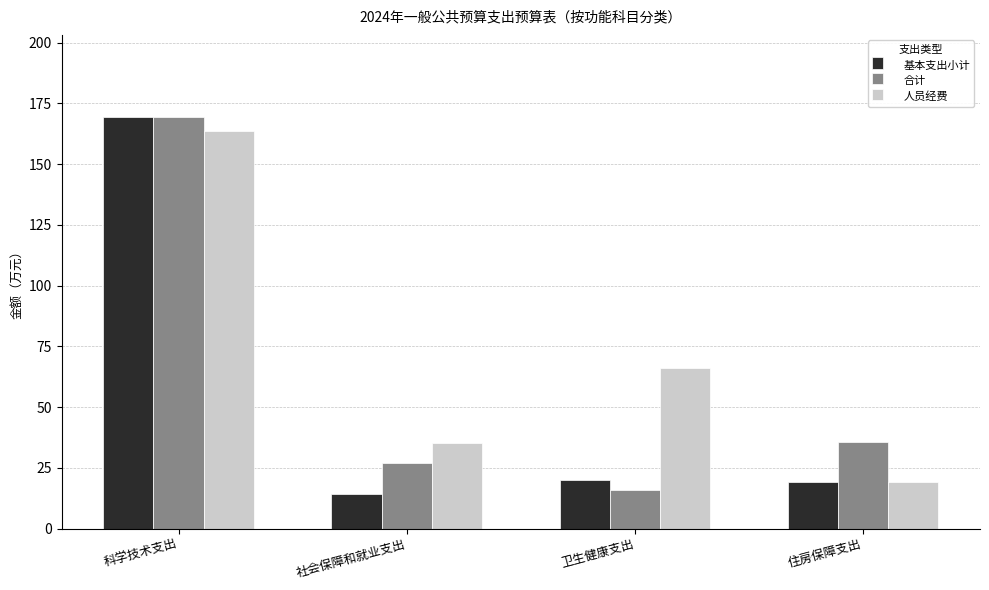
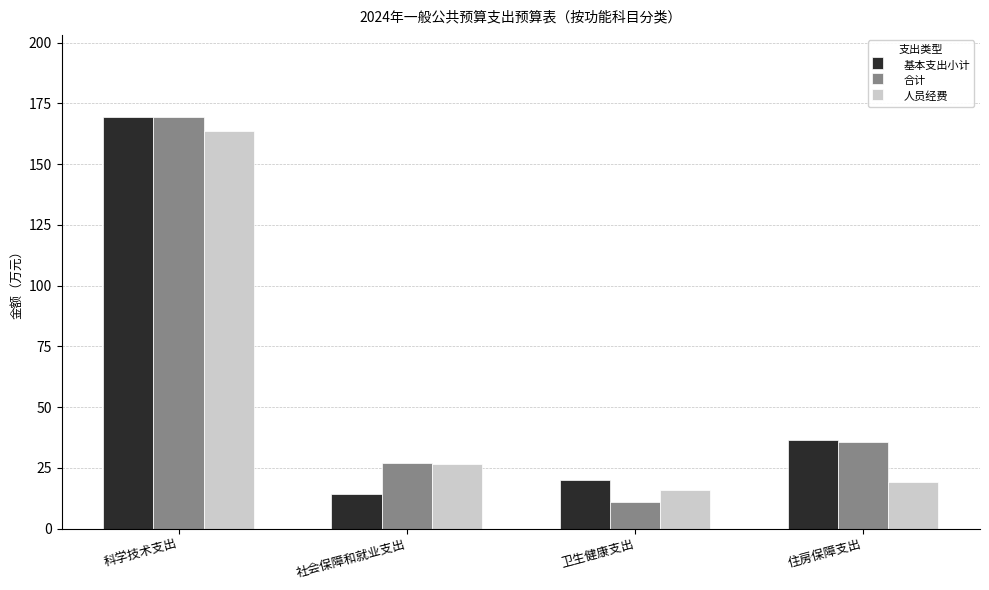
  {
    "基本支出小计": {
      "科学技术支出": 169,
      "社会保障和就业支出": 14,
      "卫生健康支出": 20,
-     "住房保障支出": 19
+     "住房保障支出": 36
    },
    "合计": {
      "科学技术支出": 169,
      "社会保障和就业支出": 27,
-     "卫生健康支出": 16,
+     "卫生健康支出": 11,
      "住房保障支出": 36
    },
    "人员经费": {
      "科学技术支出": 164,
-     "社会保障和就业支出": 35,
-     "卫生健康支出": 66,
+     "社会保障和就业支出": 27,
+     "卫生健康支出": 16,
      "住房保障支出": 19
    }
  }
